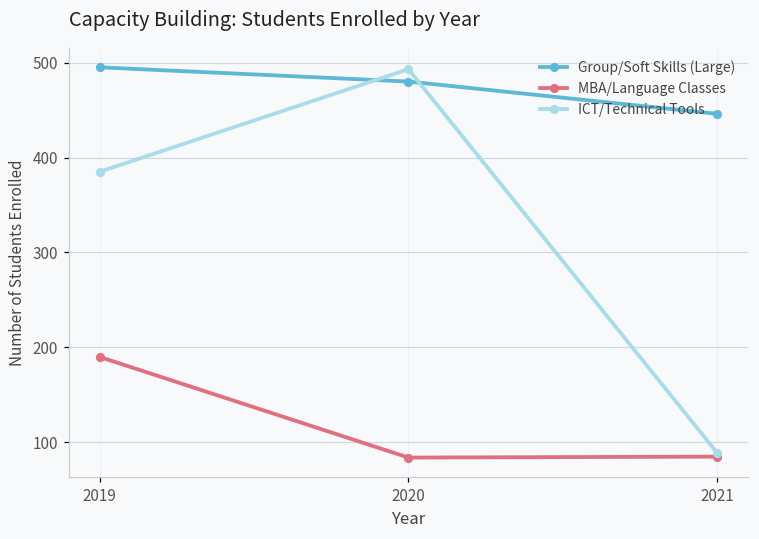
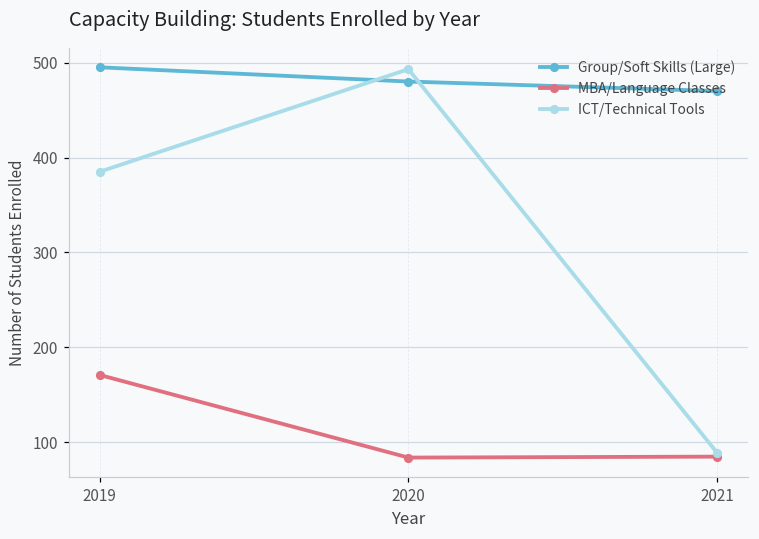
  {
    "Group/Soft Skills (Large)": {
      "2019": 500,
      "2020": 480,
-     "2021": 450
+     "2021": 470
    },
    "MBA/Language Classes": {
-     "2019": 190,
+     "2019": 170,
      "2020": 80,
      "2021": 90
    },
    "ICT/Technical Tools": {
      "2019": 390,
      "2020": 490,
      "2021": 90
    }
  }
